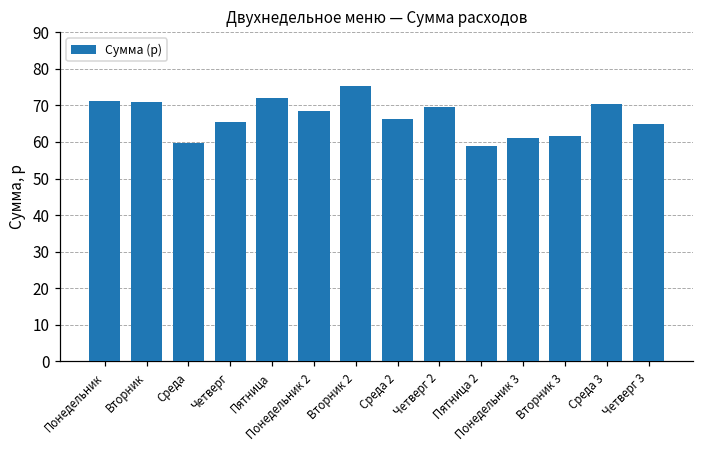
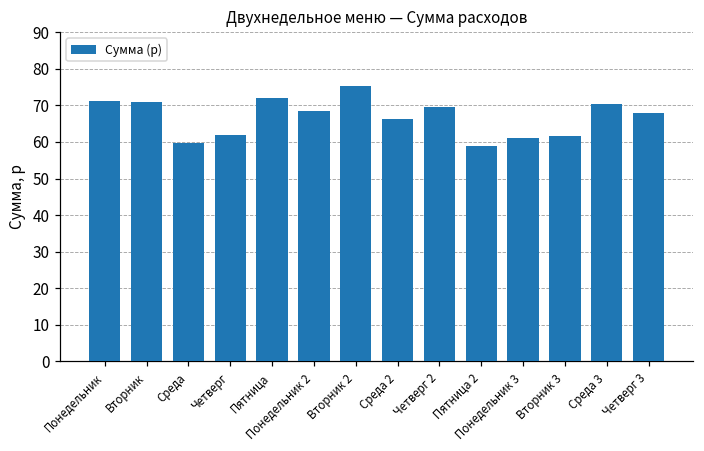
  {
    "Понедельник": 71,
    "Вторник": 71,
    "Среда": 60,
-   "Четверг": 66,
+   "Четверг": 62,
    "Пятница": 72,
    "Понедельник 2": 68,
    "Вторник 2": 75,
    "Среда 2": 66,
    "Четверг 2": 70,
    "Пятница 2": 59,
    "Понедельник 3": 61,
    "Вторник 3": 62,
    "Среда 3": 71,
-   "Четверг 3": 65
+   "Четверг 3": 68
  }
